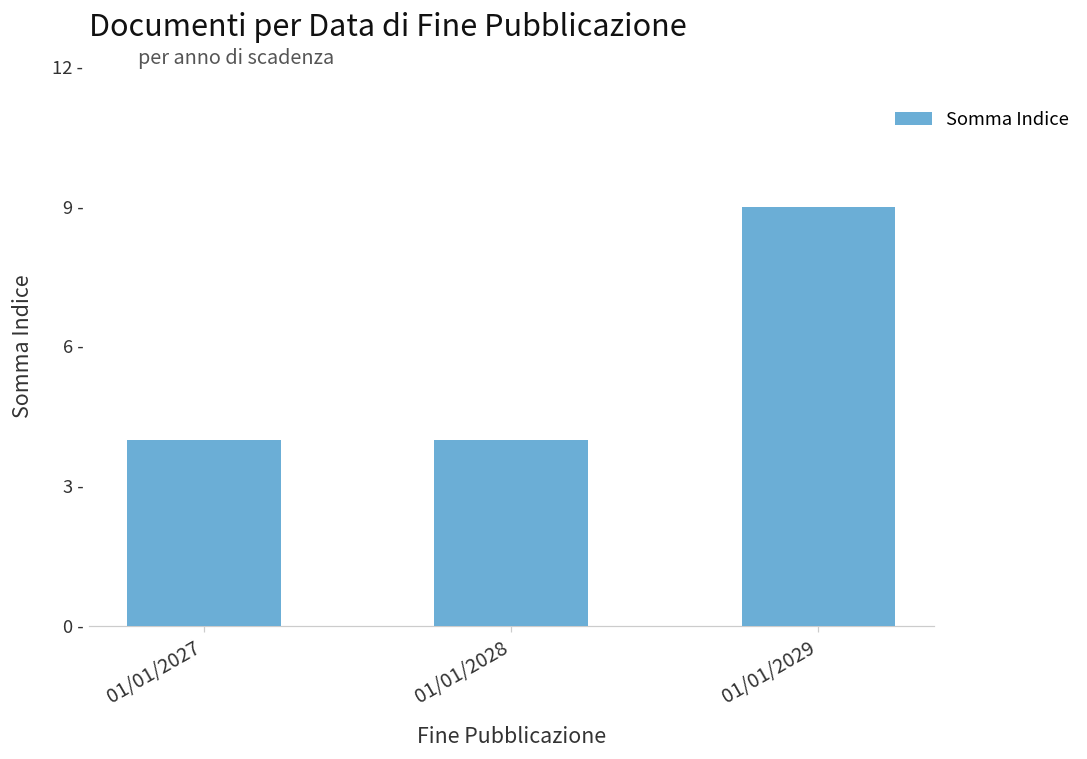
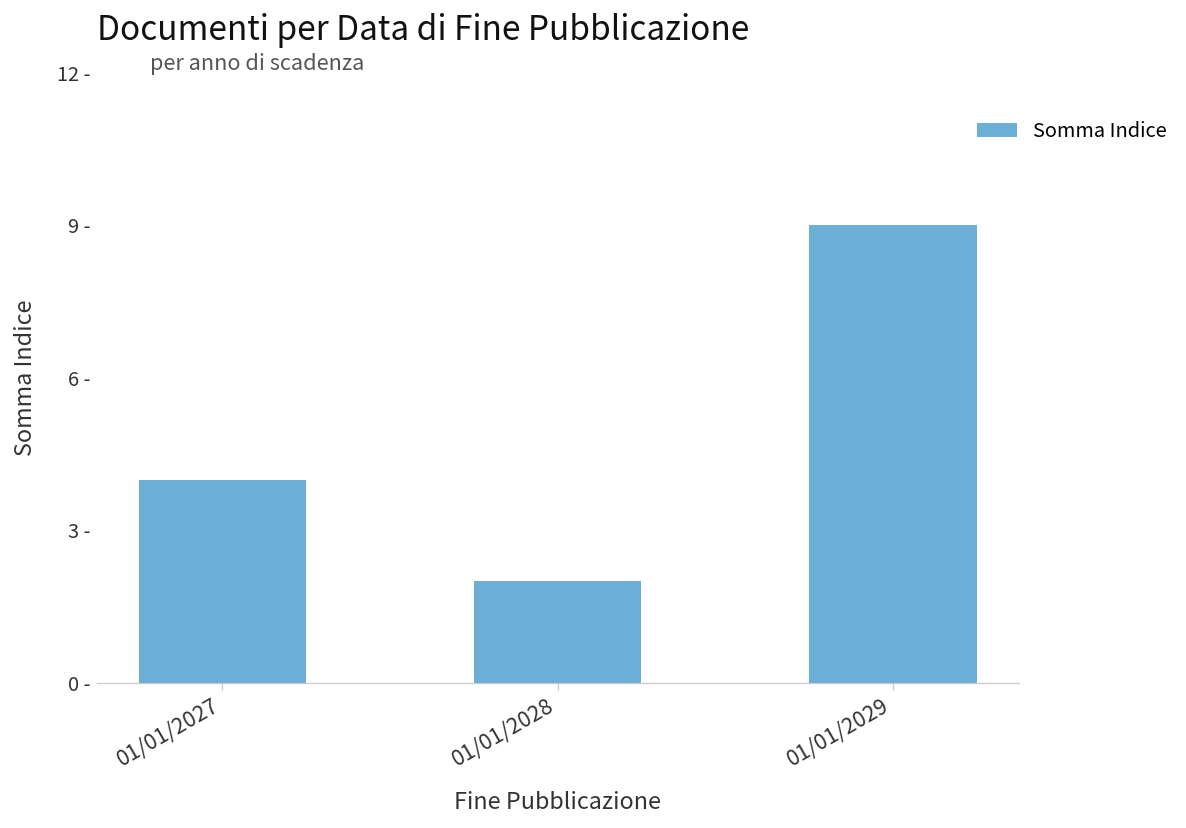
  {
    "01/01/2027": "4 -",
-   "01/01/2028": "4 -",
+   "01/01/2028": "2 -",
    "01/01/2029": "9 -"
  }
